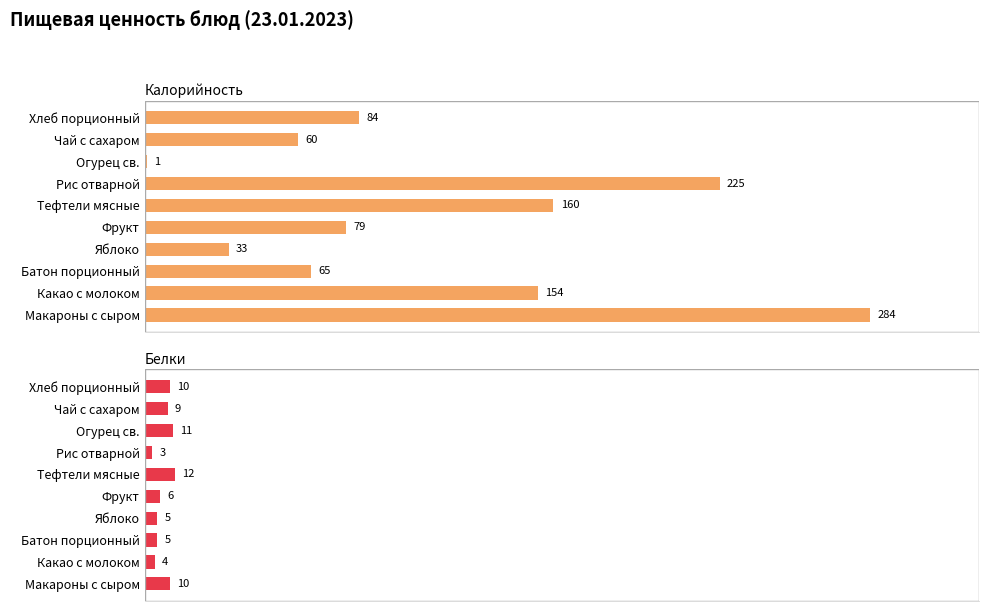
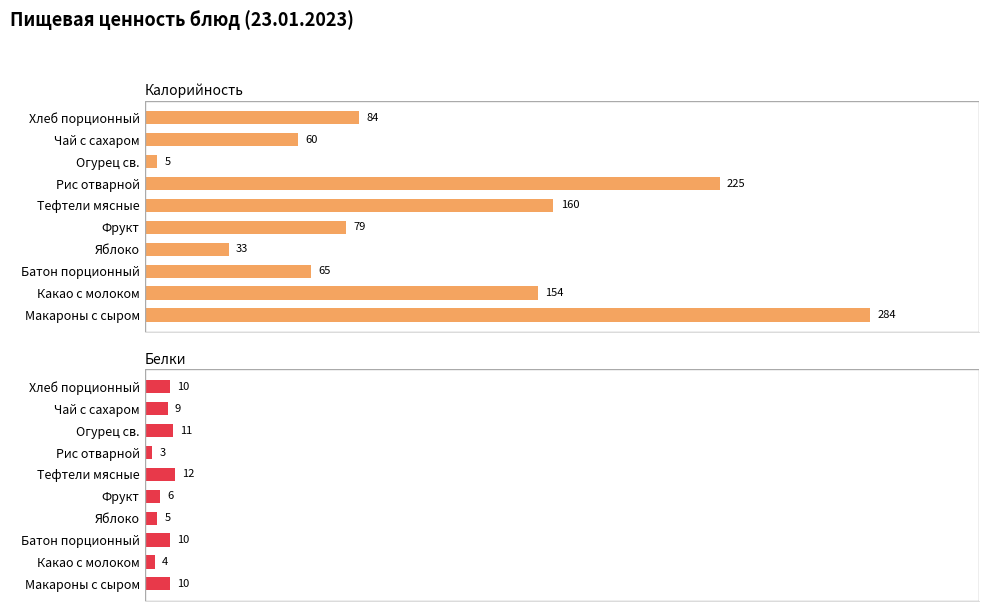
  {
    "Калорийность": {
      "Хлеб порционный": 84,
      "Чай с сахаром": 60,
-     "Огурец св.": 1,
+     "Огурец св.": 5,
      "Рис отварной": 225,
      "Тефтели мясные": 160,
      "Фрукт": 79,
      "Яблоко": 33,
      "Батон порционный": 65,
      "Какао с молоком": 154,
      "Макароны с сыром": 284
    },
    "Белки": {
      "Хлеб порционный": 10,
      "Чай с сахаром": 9,
      "Огурец св.": 11,
      "Рис отварной": 3,
      "Тефтели мясные": 12,
      "Фрукт": 6,
      "Яблоко": 5,
-     "Батон порционный": 5,
+     "Батон порционный": 10,
      "Какао с молоком": 4,
      "Макароны с сыром": 10
    }
  }
